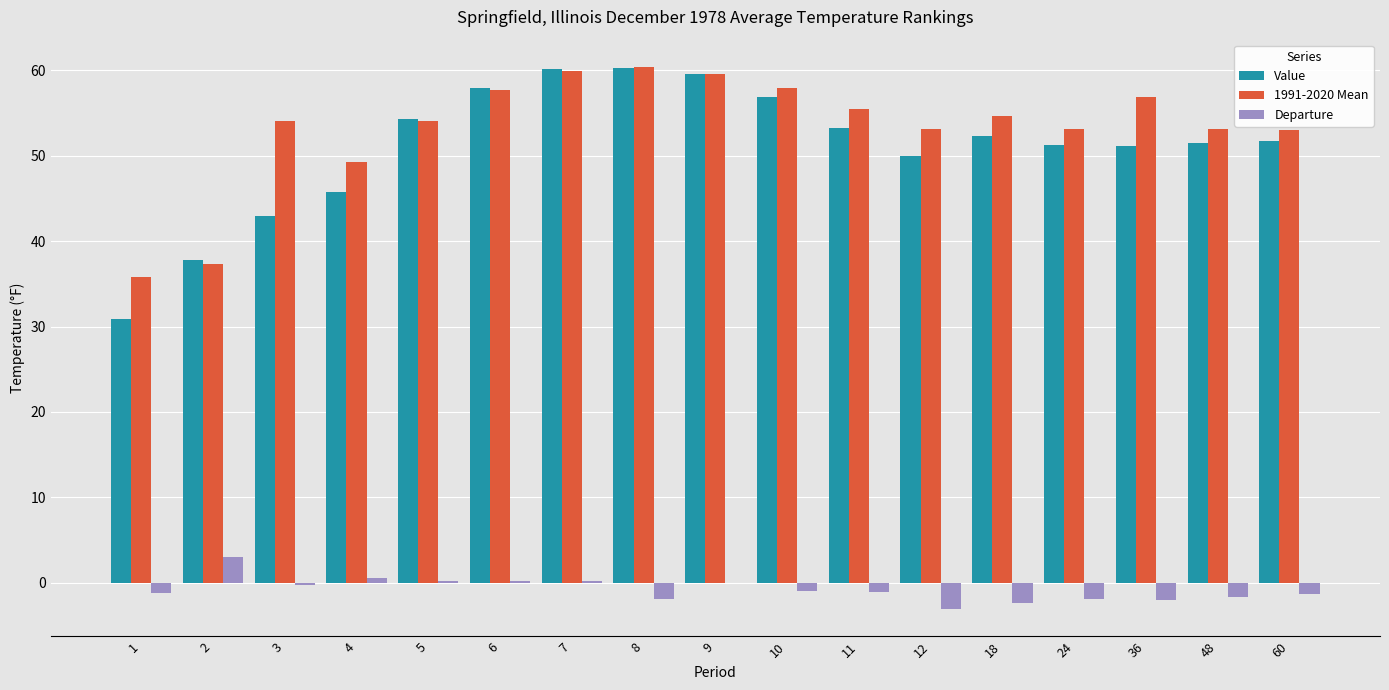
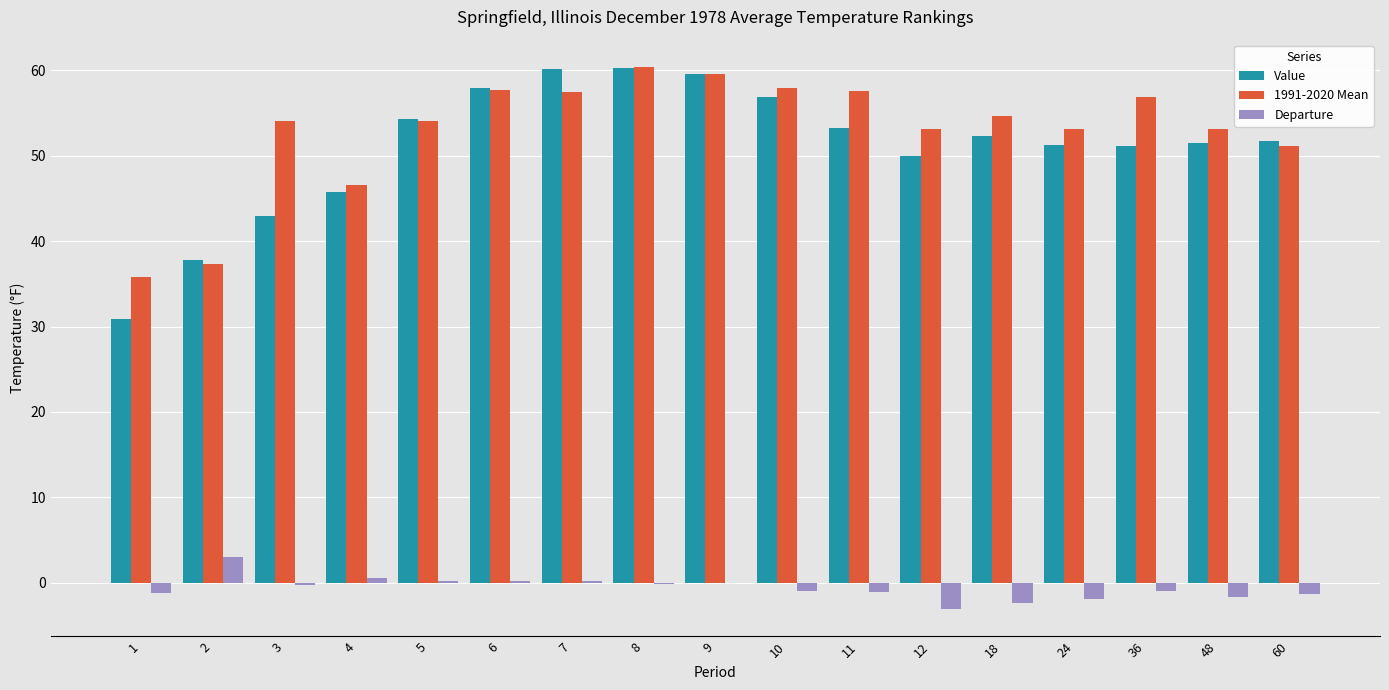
  {
    "Value": {
      "1": 31,
      "2": 38,
      "3": 43,
      "4": 46,
      "5": 54,
      "6": 58,
      "7": 60,
      "8": 60,
      "9": 60,
      "10": 57,
      "11": 53,
      "12": 50,
      "18": 52,
      "24": 51,
      "36": 51,
      "48": 52,
      "60": 52
    },
    "1991-2020 Mean": {
      "1": 36,
      "2": 37,
      "3": 54,
-     "4": 49,
+     "4": 47,
      "5": 54,
      "6": 58,
-     "7": 60,
+     "7": 58,
      "8": 60,
      "9": 60,
      "10": 58,
-     "11": 56,
+     "11": 58,
      "12": 53,
      "18": 55,
      "24": 53,
      "36": 57,
      "48": 53,
-     "60": 53
+     "60": 51
    },
    "Departure": {
      "1": -1,
      "2": 3,
      "3": 0,
      "4": 1,
-     "8": -2,
+     "8": 0,
      "9": 0,
      "10": -1,
      "11": -1,
      "12": -3,
      "18": -2,
      "24": -2,
-     "36": -2,
+     "36": -1,
      "48": -2,
      "60": -1
    }
  }
